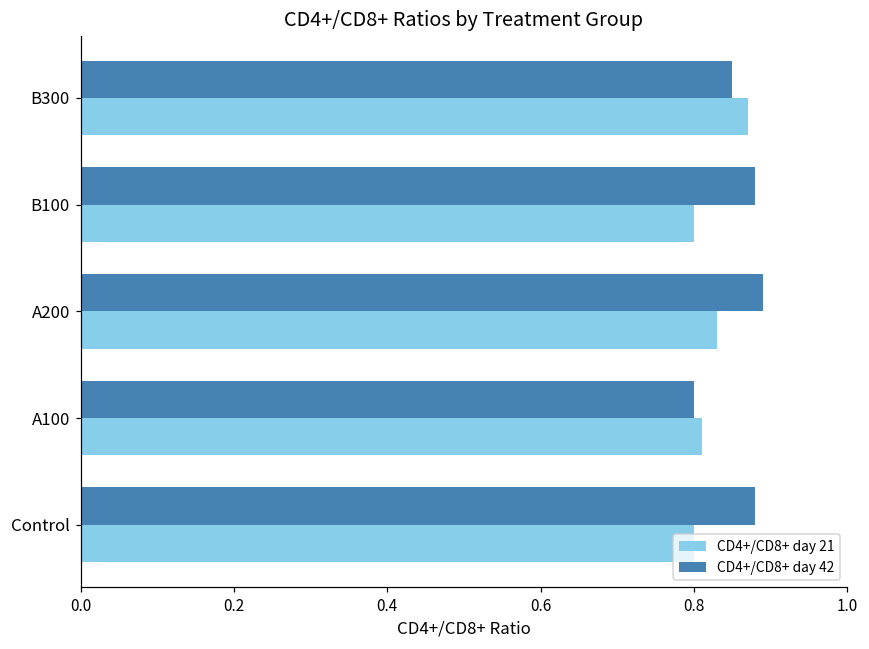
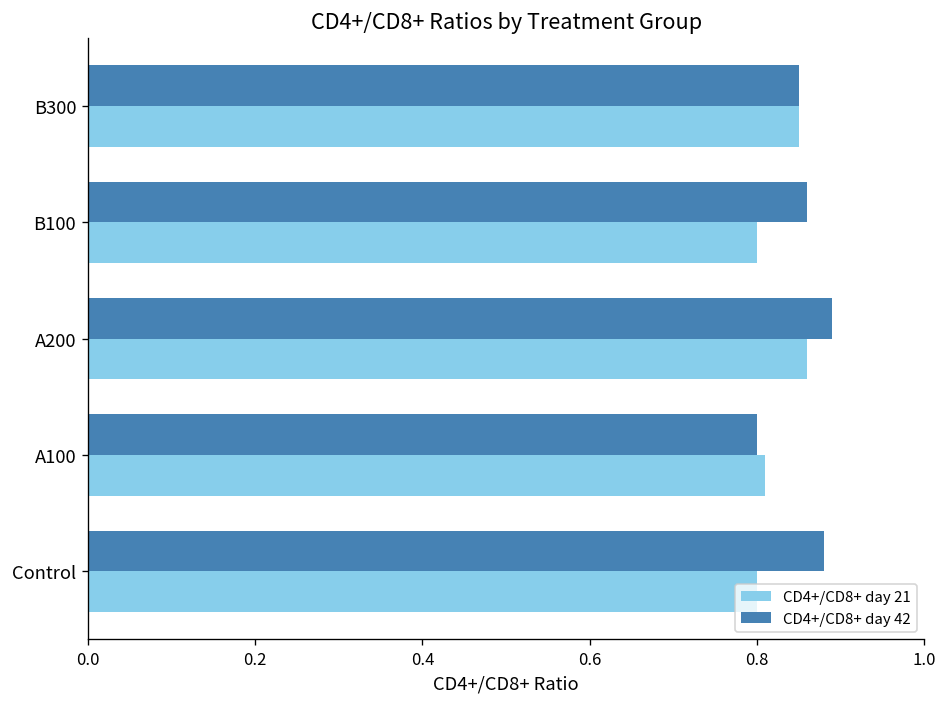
  {
    "CD4+/CD8+ day 21": {
-     "B300": 0.87,
+     "B300": 0.85,
      "B100": 0.80,
-     "A200": 0.83,
+     "A200": 0.86,
      "A100": 0.81
    },
    "CD4+/CD8+ day 42": {
      "B300": 0.85,
-     "B100": 0.88,
+     "B100": 0.86,
      "A200": 0.89,
      "A100": 0.80,
      "Control": 0.88
    }
  }
